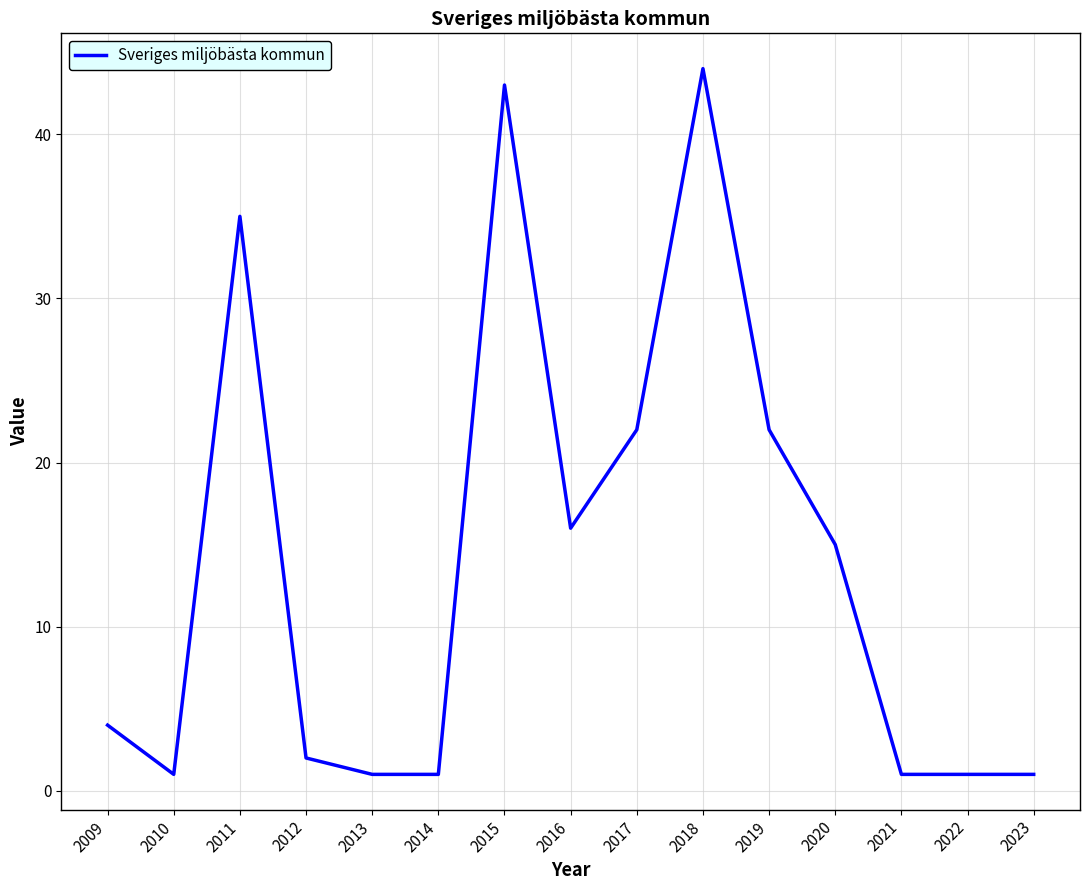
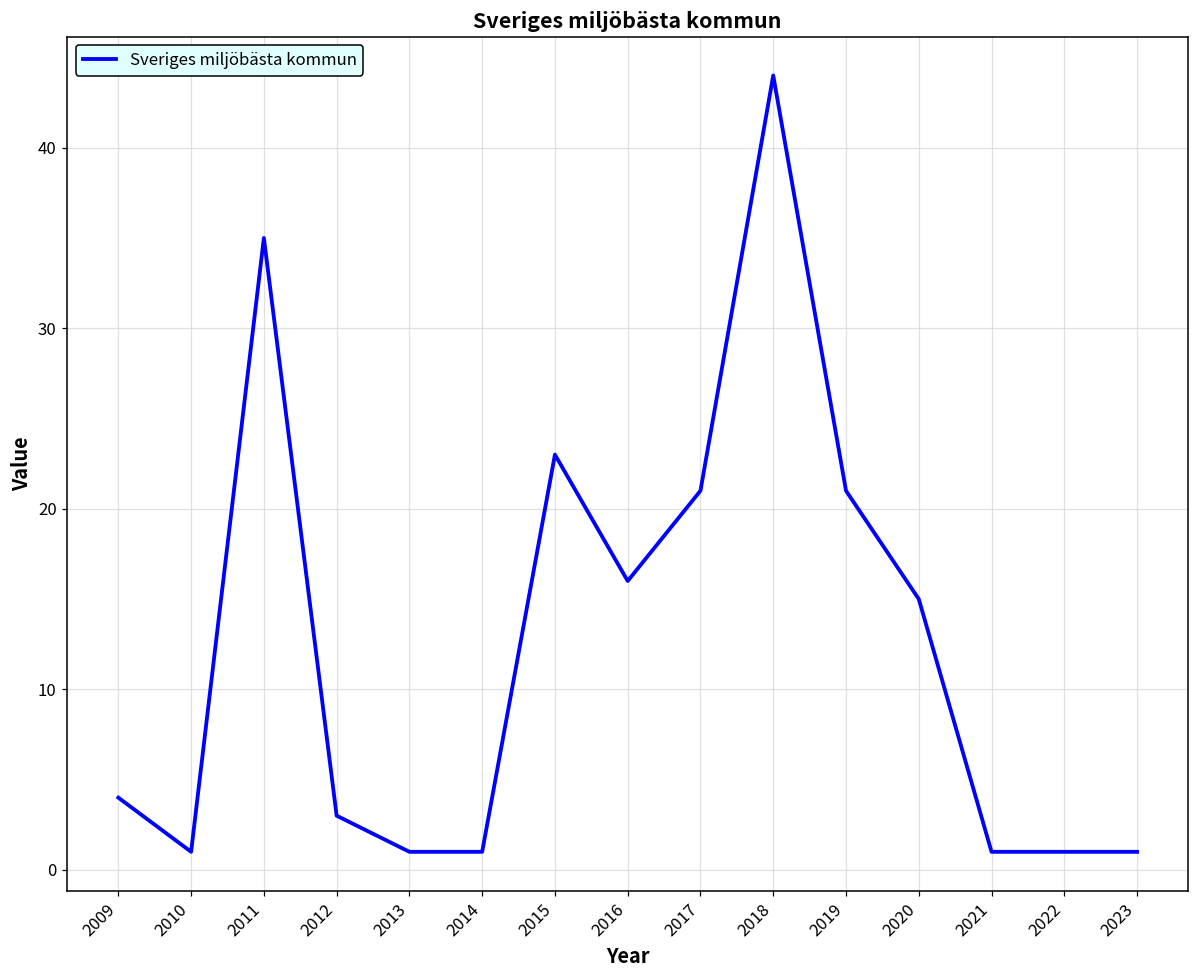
  {
    "2009": 4,
    "2010": 1,
    "2011": 35,
-   "2012": 2,
+   "2012": 3,
    "2013": 1,
    "2014": 1,
-   "2015": 43,
+   "2015": 23,
    "2016": 16,
-   "2017": 22,
+   "2017": 21,
    "2018": 44,
-   "2019": 22,
+   "2019": 21,
    "2020": 15,
    "2021": 1,
    "2022": 1,
    "2023": 1
  }
